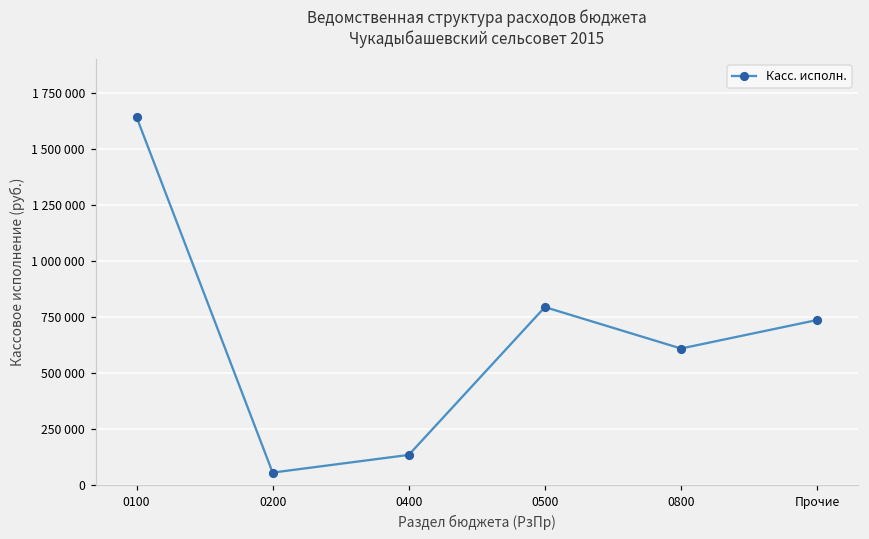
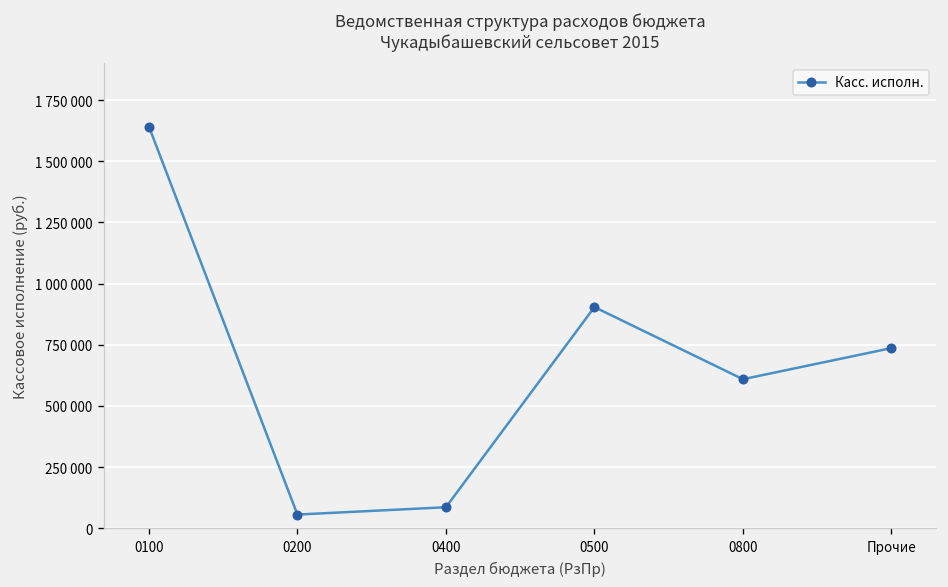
  {
    "0100": 1640000,
    "0200": 60000,
-   "0400": 130000,
-   "0500": 790000,
+   "0400": 90000,
+   "0500": 900000,
    "0800": 610000,
    "Прочие": 740000
  }
